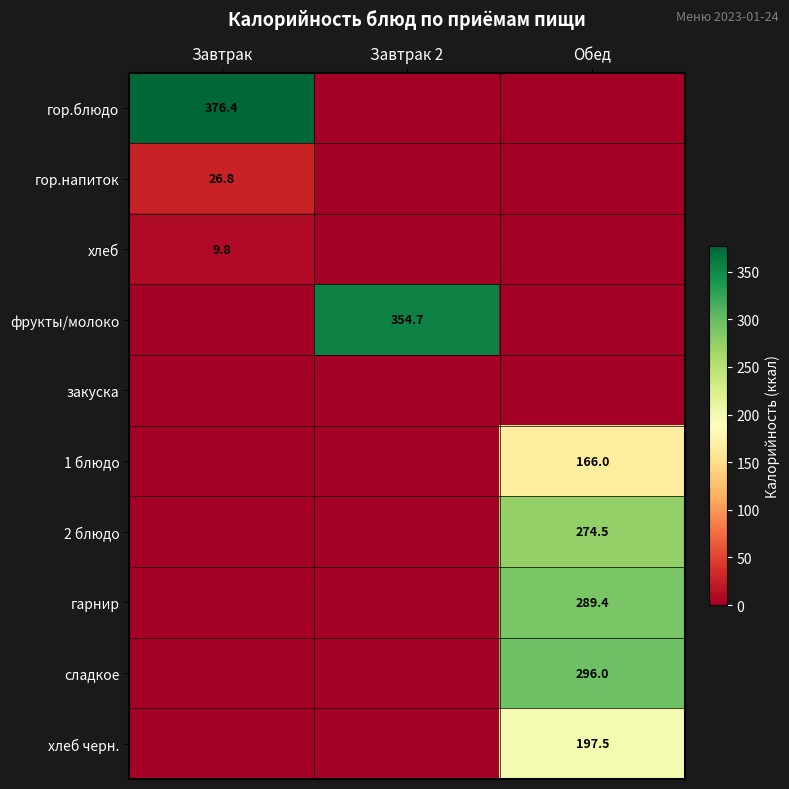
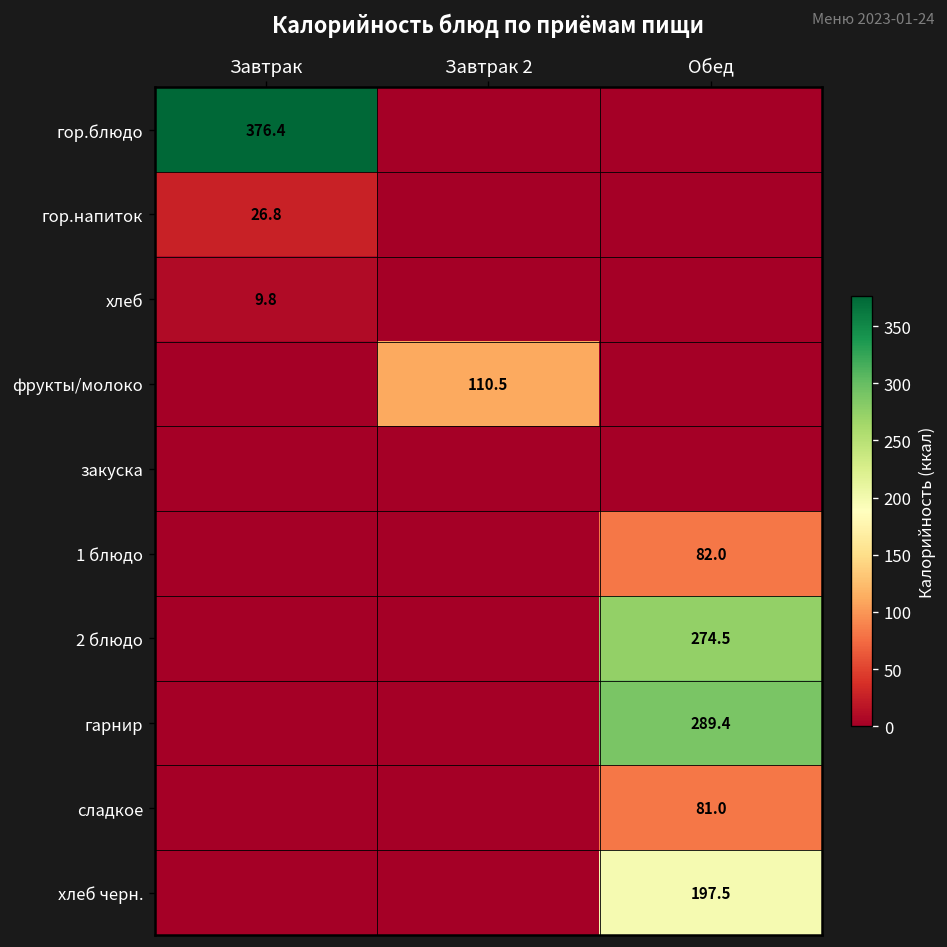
  {
    "гор.блюдо": {
      "Завтрак": 376.4
    },
    "гор.напиток": {
      "Завтрак": 26.8
    },
    "хлеб": {
      "Завтрак": 9.8
    },
    "фрукты/молоко": {
-     "Завтрак 2": 354.7
+     "Завтрак 2": 110.5
    },
    "1 блюдо": {
-     "Обед": 166.0
+     "Обед": 82.0
    },
    "2 блюдо": {
      "Обед": 274.5
    },
    "гарнир": {
      "Обед": 289.4
    },
    "сладкое": {
-     "Обед": 296.0
+     "Обед": 81.0
    },
    "хлеб черн.": {
      "Обед": 197.5
    }
  }
